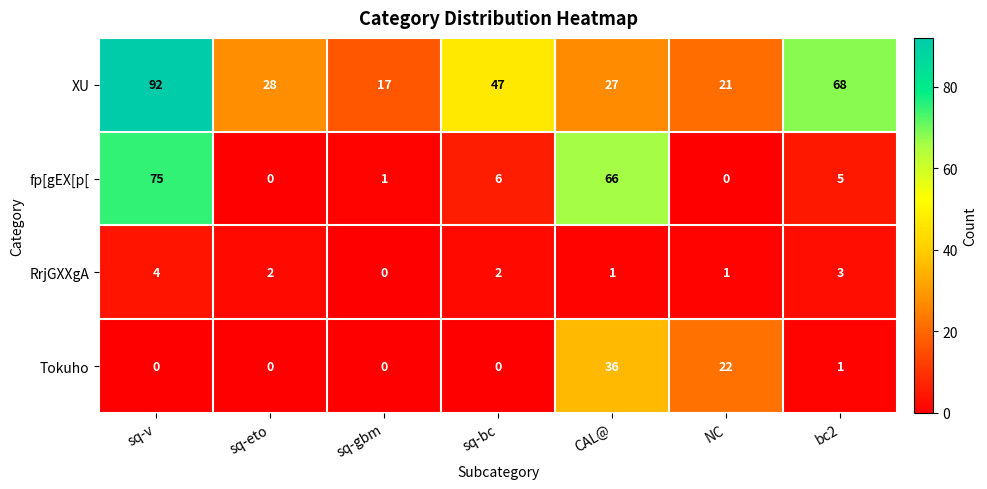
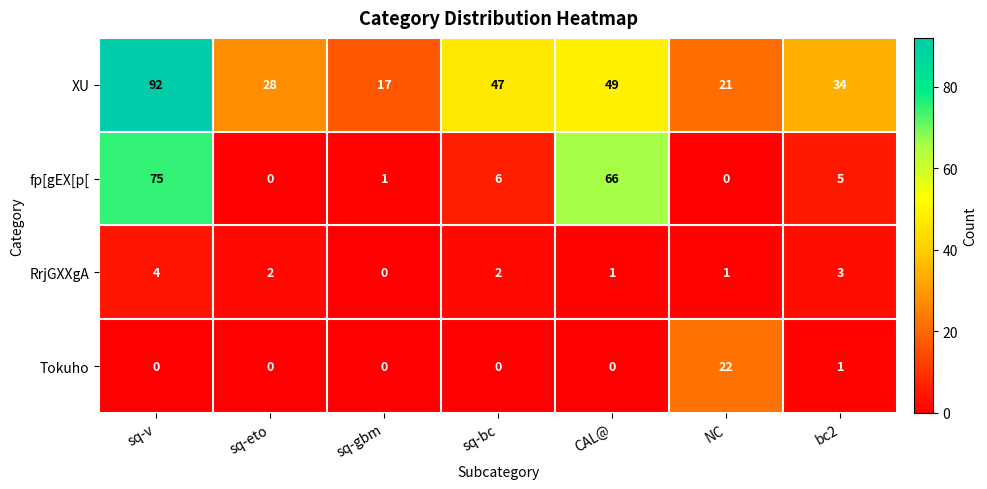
  {
    "XU": {
      "sq-v": 92,
      "sq-eto": 28,
      "sq-gbm": 17,
      "sq-bc": 47,
-     "CAL@": 27,
+     "CAL@": 49,
      "NC": 21,
-     "bc2": 68
+     "bc2": 34
    },
    "fp[gEX[p[": {
      "sq-v": 75,
      "sq-eto": 0,
      "sq-gbm": 1,
      "sq-bc": 6,
      "CAL@": 66,
      "NC": 0,
      "bc2": 5
    },
    "RrjGXXgA": {
      "sq-v": 4,
      "sq-eto": 2,
      "sq-gbm": 0,
      "sq-bc": 2,
      "CAL@": 1,
      "NC": 1,
      "bc2": 3
    },
    "Tokuho": {
      "sq-v": 0,
      "sq-eto": 0,
      "sq-gbm": 0,
      "sq-bc": 0,
-     "CAL@": 36,
+     "CAL@": 0,
      "NC": 22,
      "bc2": 1
    }
  }
